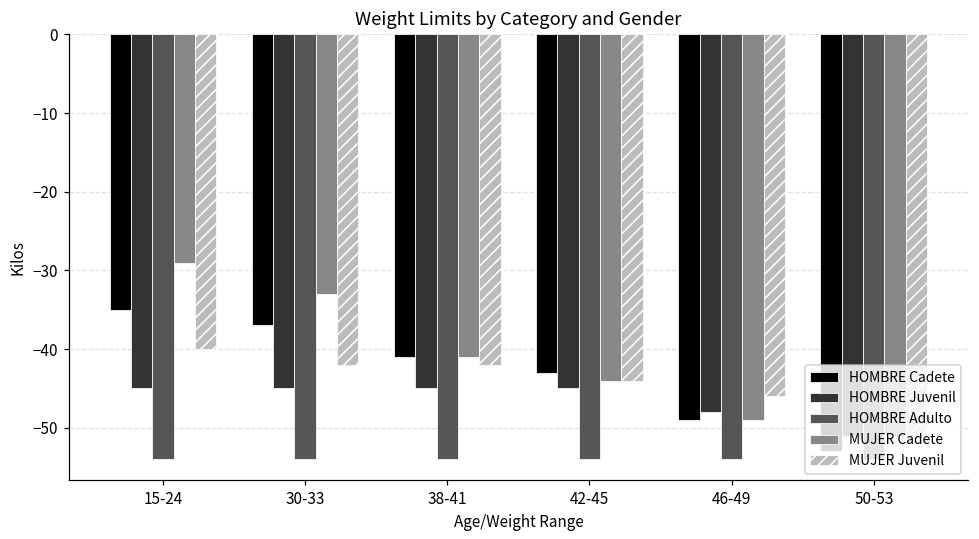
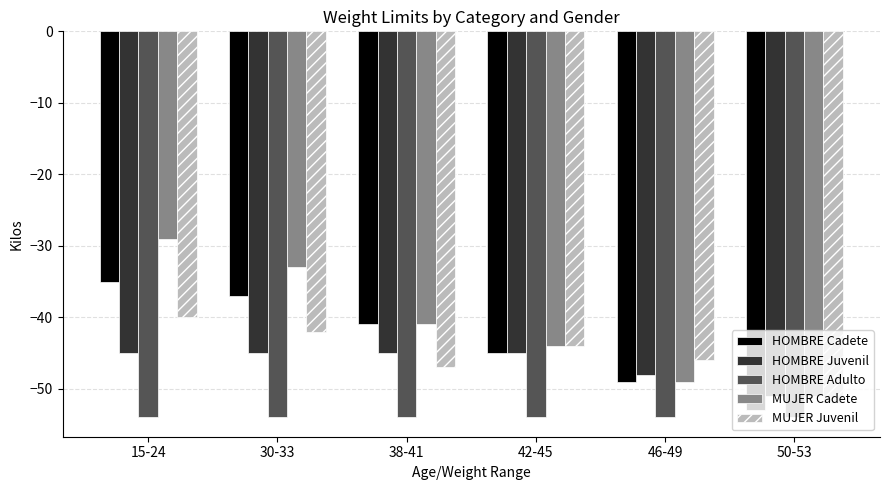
  {
    "HOMBRE Cadete": {
      "15-24": -35,
      "30-33": -37,
      "38-41": -41,
-     "42-45": -43,
+     "42-45": -45,
      "46-49": -49
    },
    "MUJER Cadete": {
      "15-24": -29,
      "30-33": -33,
      "38-41": -41,
      "42-45": -44,
      "46-49": -49
    },
    "MUJER Juvenil": {
      "15-24": -40,
      "30-33": -42,
-     "38-41": -42,
+     "38-41": -47,
      "42-45": -44,
      "46-49": -46
    }
  }
